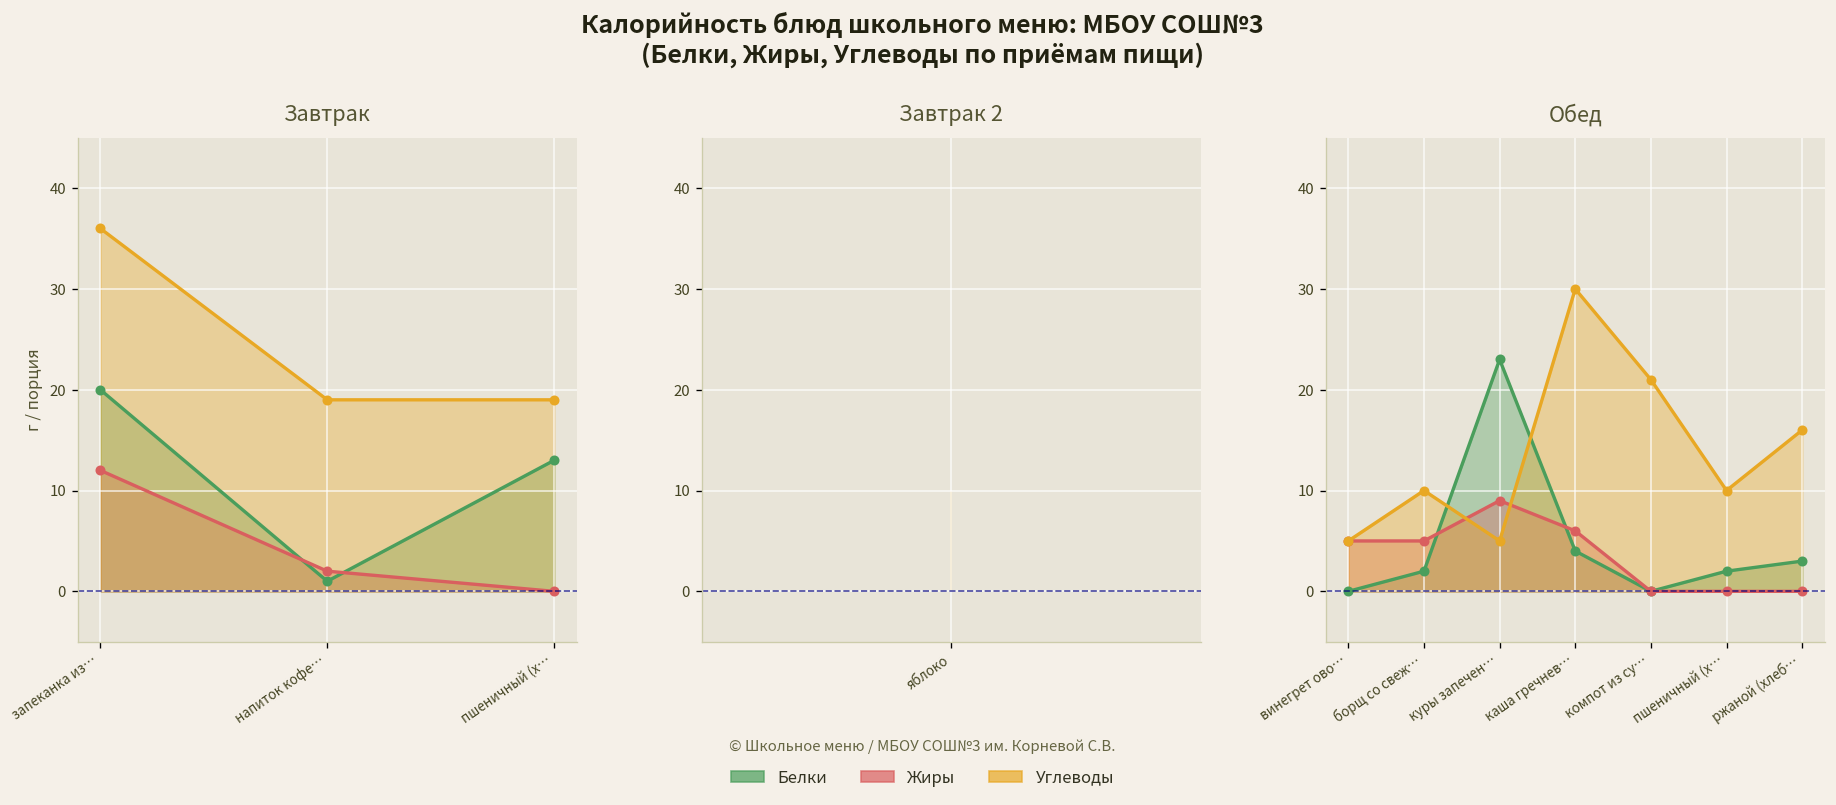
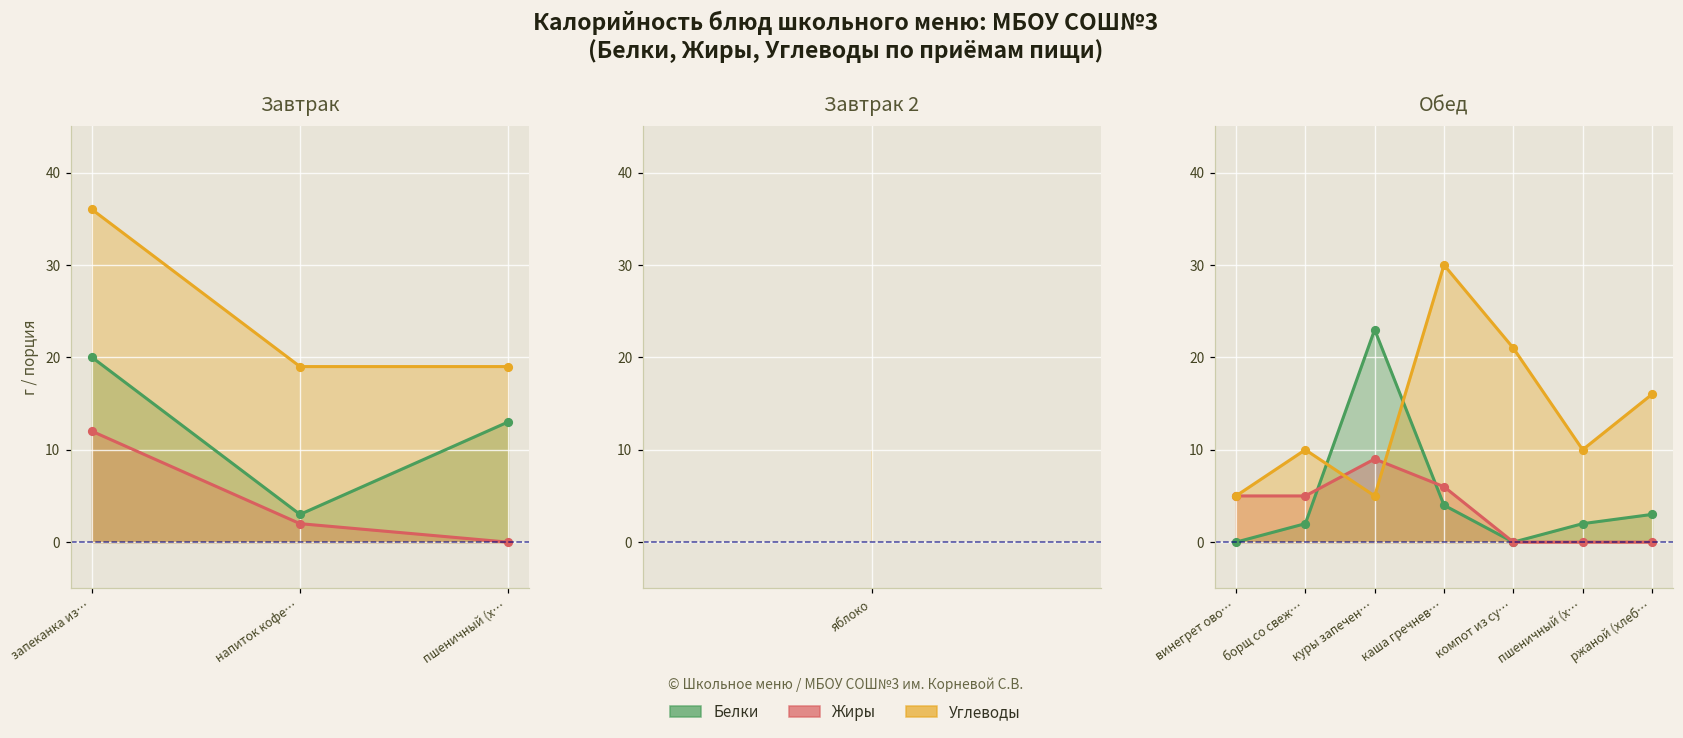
  {
    "Завтрак": {
      "Белки": {
        "запеканка из…": 20,
-       "напиток кофе…": 1,
+       "напиток кофе…": 3,
        "пшеничный (х…": 13
      }
    },
    "Обед": {
      "Белки": {
        "винегрет ово…": 0,
        "борщ со свеж…": 2,
        "куры запечен…": 23,
        "каша гречнев…": 4,
        "пшеничный (х…": 2,
        "ржаной (хлеб…": 3
      }
    }
  }
